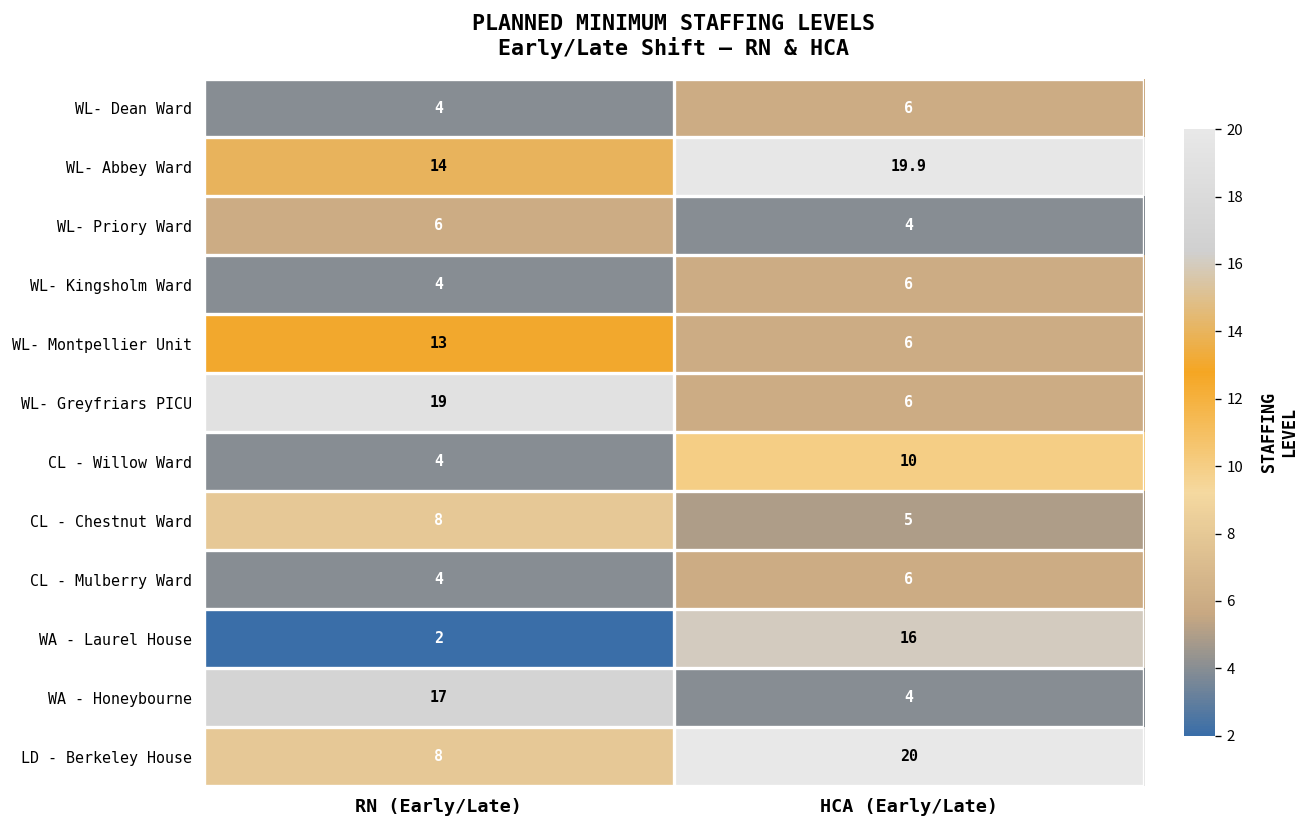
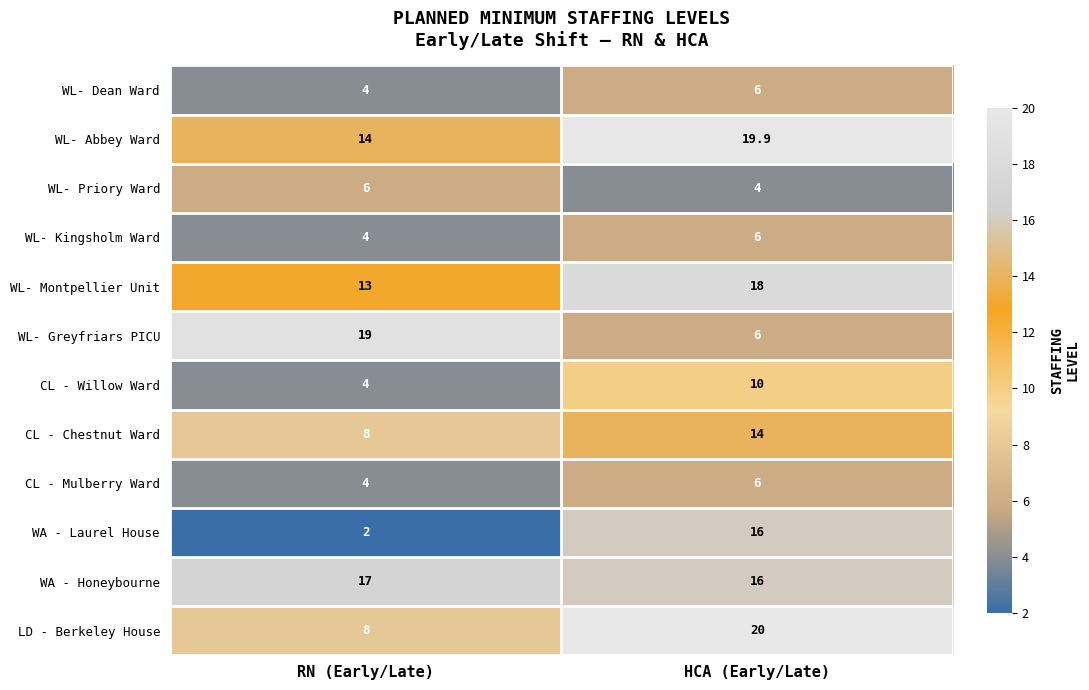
  {
    "WL- Dean Ward": {
      "RN (Early/Late)": 4,
      "HCA (Early/Late)": 6
    },
    "WL- Abbey Ward": {
      "RN (Early/Late)": 14,
      "HCA (Early/Late)": 19.9
    },
    "WL- Priory Ward": {
      "RN (Early/Late)": 6,
      "HCA (Early/Late)": 4
    },
    "WL- Kingsholm Ward": {
      "RN (Early/Late)": 4,
      "HCA (Early/Late)": 6
    },
    "WL- Montpellier Unit": {
      "RN (Early/Late)": 13,
-     "HCA (Early/Late)": 6
+     "HCA (Early/Late)": 18
    },
    "WL- Greyfriars PICU": {
      "RN (Early/Late)": 19,
      "HCA (Early/Late)": 6
    },
    "CL - Willow Ward": {
      "RN (Early/Late)": 4,
      "HCA (Early/Late)": 10
    },
    "CL - Chestnut Ward": {
      "RN (Early/Late)": 8,
-     "HCA (Early/Late)": 5
+     "HCA (Early/Late)": 14
    },
    "CL - Mulberry Ward": {
      "RN (Early/Late)": 4,
      "HCA (Early/Late)": 6
    },
    "WA - Laurel House": {
      "RN (Early/Late)": 2,
      "HCA (Early/Late)": 16
    },
    "WA - Honeybourne": {
      "RN (Early/Late)": 17,
-     "HCA (Early/Late)": 4
+     "HCA (Early/Late)": 16
    },
    "LD - Berkeley House": {
      "RN (Early/Late)": 8,
      "HCA (Early/Late)": 20
    }
  }
